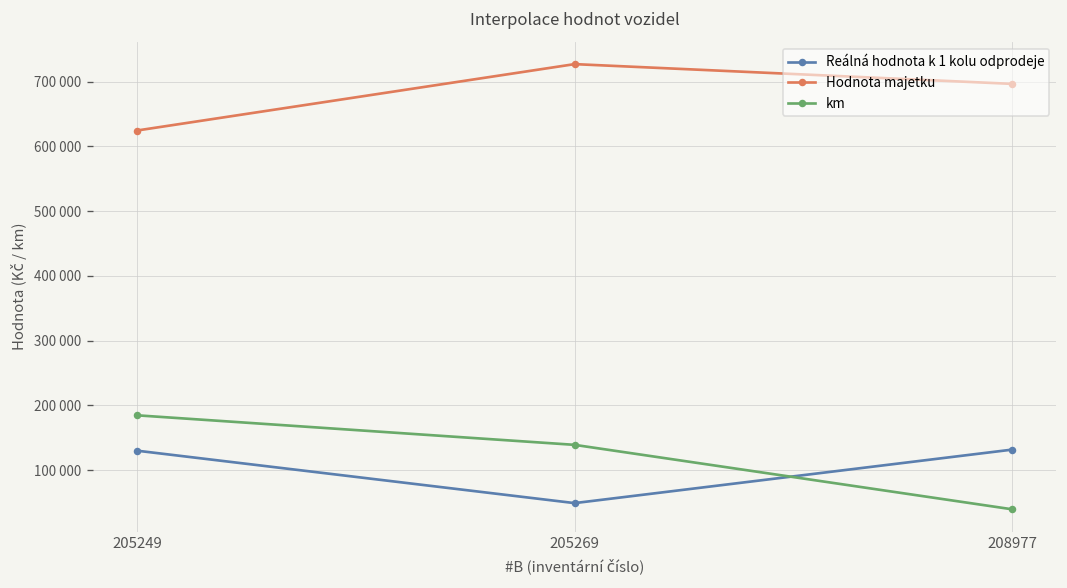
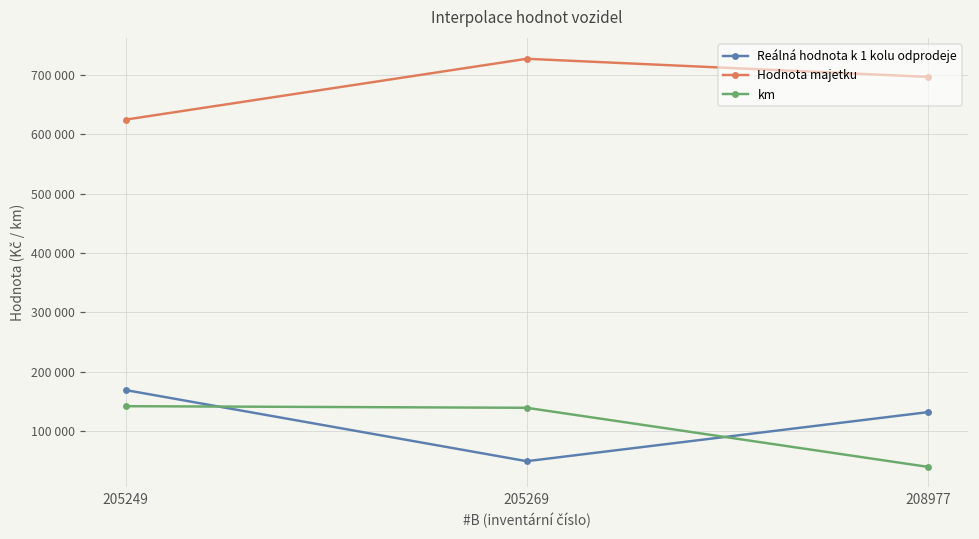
  {
    "Reálná hodnota k 1 kolu odprodeje": {
-     "205249": 130000,
+     "205249": 170000,
      "205269": 50000,
      "208977": 130000
    },
    "Hodnota majetku": {
      "205249": 620000,
      "205269": 730000
    },
    "km": {
-     "205249": 180000,
+     "205249": 140000,
      "205269": 140000,
      "208977": 40000
    }
  }
